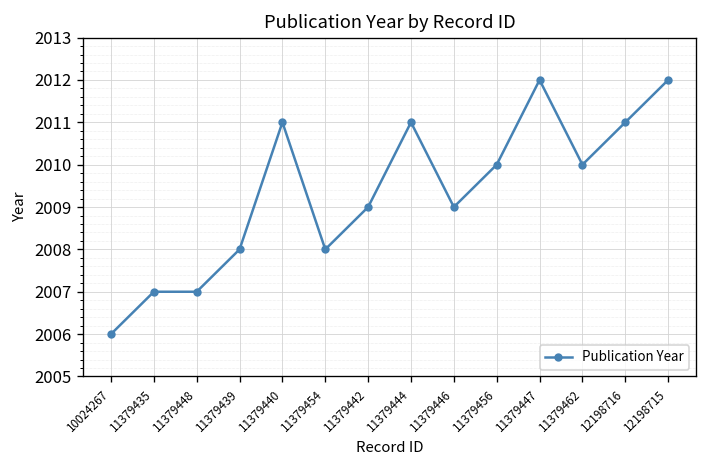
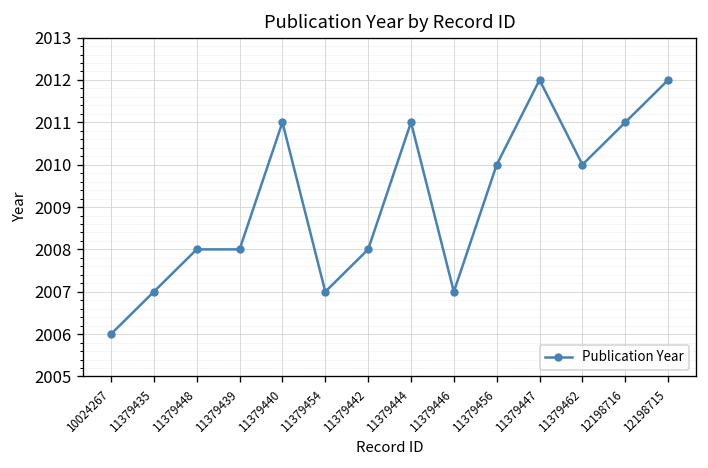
  {
    "10024267": 2006,
    "11379435": 2007,
-   "11379448": 2007,
+   "11379448": 2008,
    "11379439": 2008,
    "11379440": 2011,
-   "11379454": 2008,
-   "11379442": 2009,
+   "11379454": 2007,
+   "11379442": 2008,
    "11379444": 2011,
-   "11379446": 2009,
+   "11379446": 2007,
    "11379456": 2010,
    "11379447": 2012,
    "11379462": 2010,
    "12198716": 2011,
    "12198715": 2012
  }
